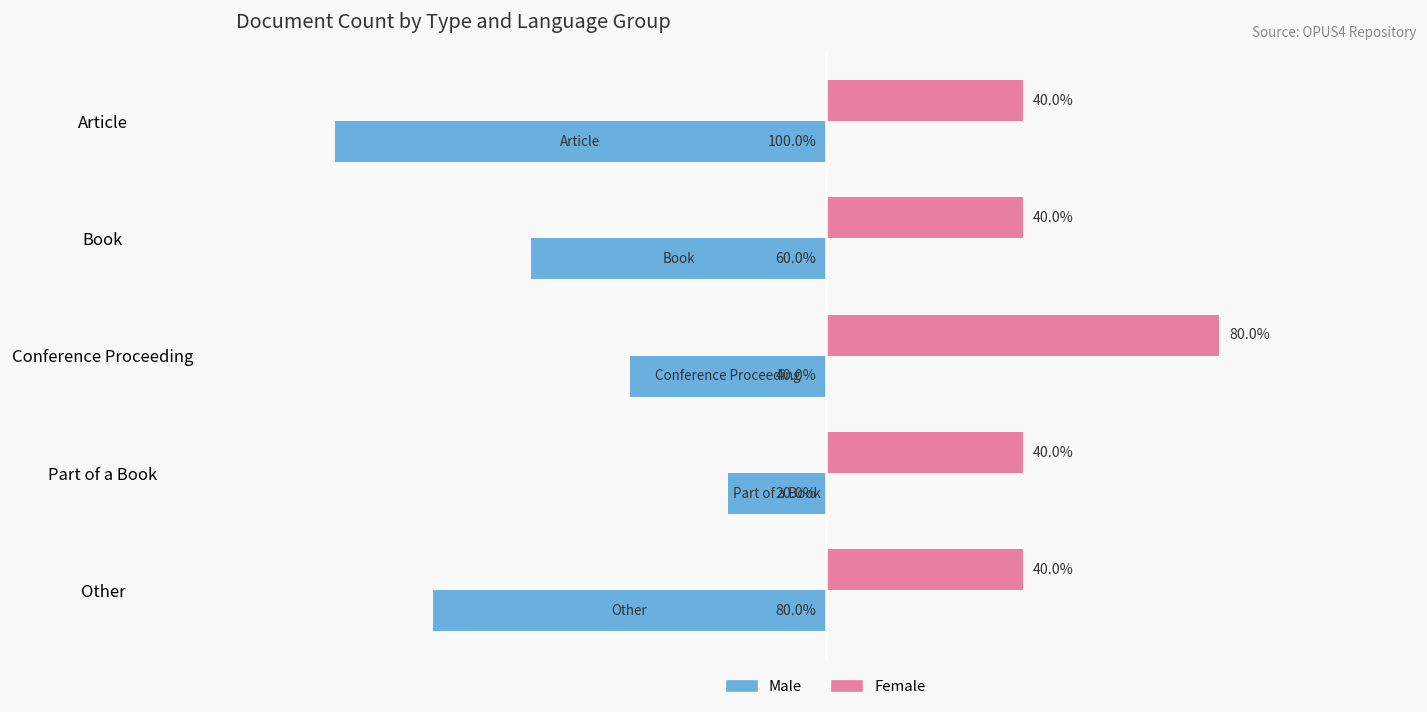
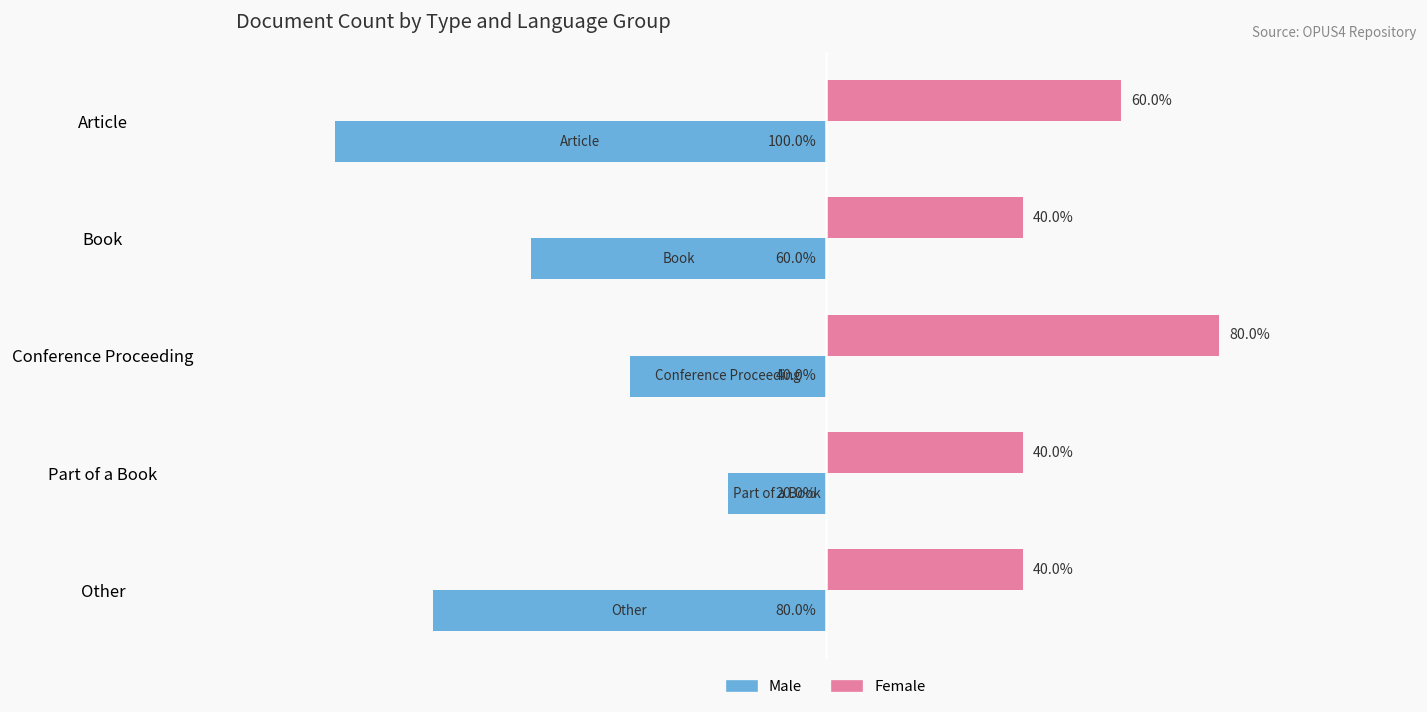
  {
    "Female": {
-     "Article": "40.0%",
+     "Article": "60.0%",
      "Book": "40.0%",
      "Conference Proceeding": "80.0%",
      "Part of a Book": "40.0%",
      "Other": "40.0%"
    }
  }
